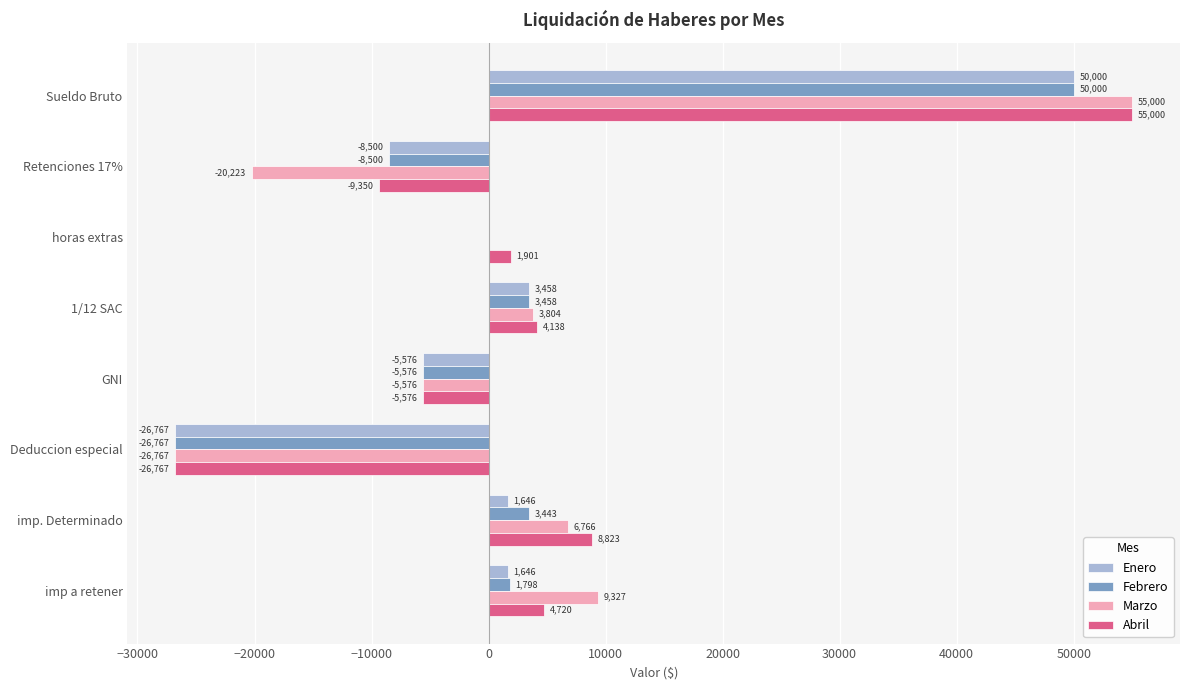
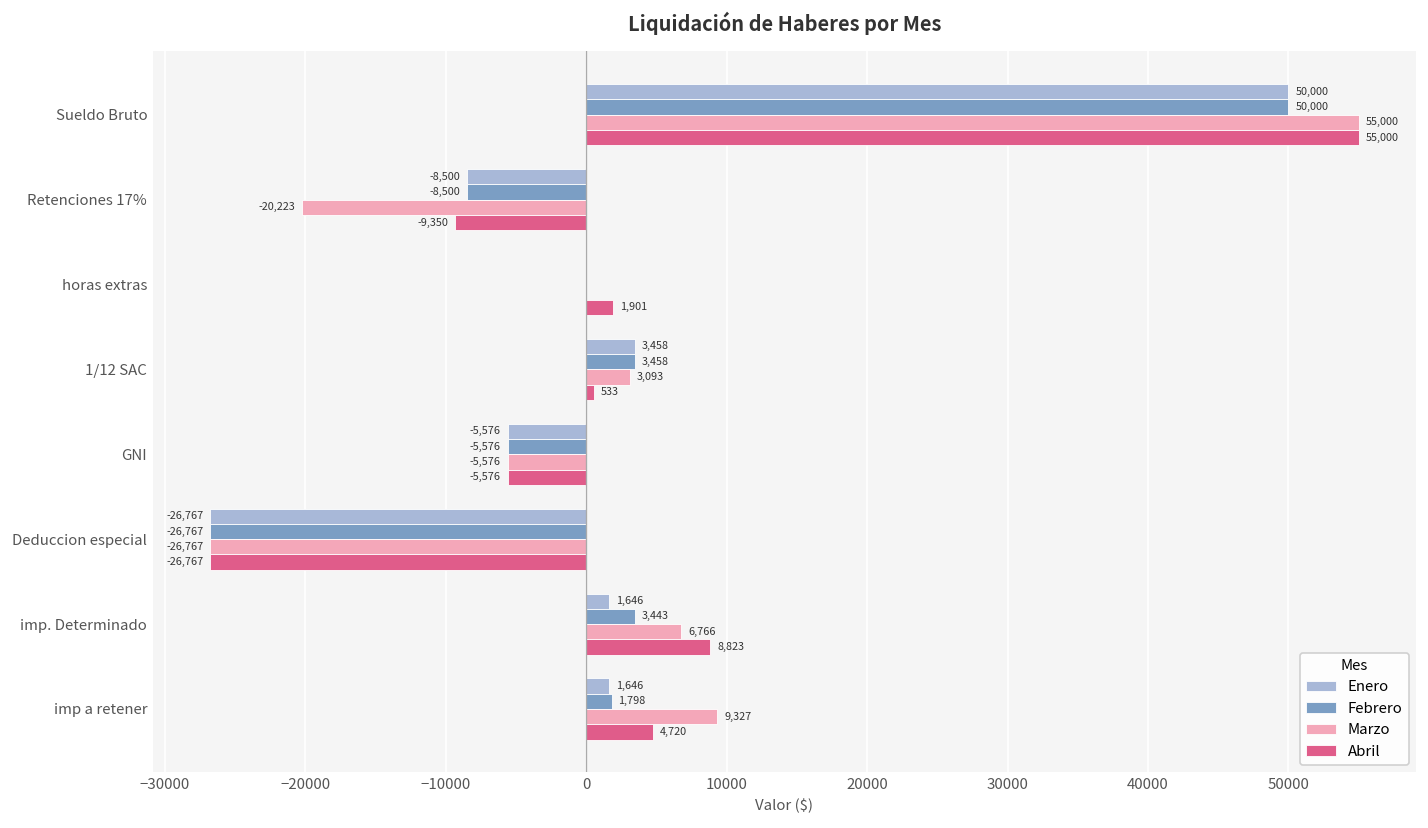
  {
    "Marzo": {
      "Sueldo Bruto": "55,000",
      "Retenciones 17%": "-20,223",
-     "1/12 SAC": "3,804",
+     "1/12 SAC": "3,093",
      "GNI": "-5,576",
      "Deduccion especial": "-26,767",
      "imp. Determinado": "6,766",
      "imp a retener": "9,327"
    },
    "Abril": {
      "Sueldo Bruto": "55,000",
      "Retenciones 17%": "-9,350",
      "horas extras": "1,901",
-     "1/12 SAC": "4,138",
+     "1/12 SAC": "533",
      "GNI": "-5,576",
      "Deduccion especial": "-26,767",
      "imp. Determinado": "8,823",
      "imp a retener": "4,720"
    }
  }
